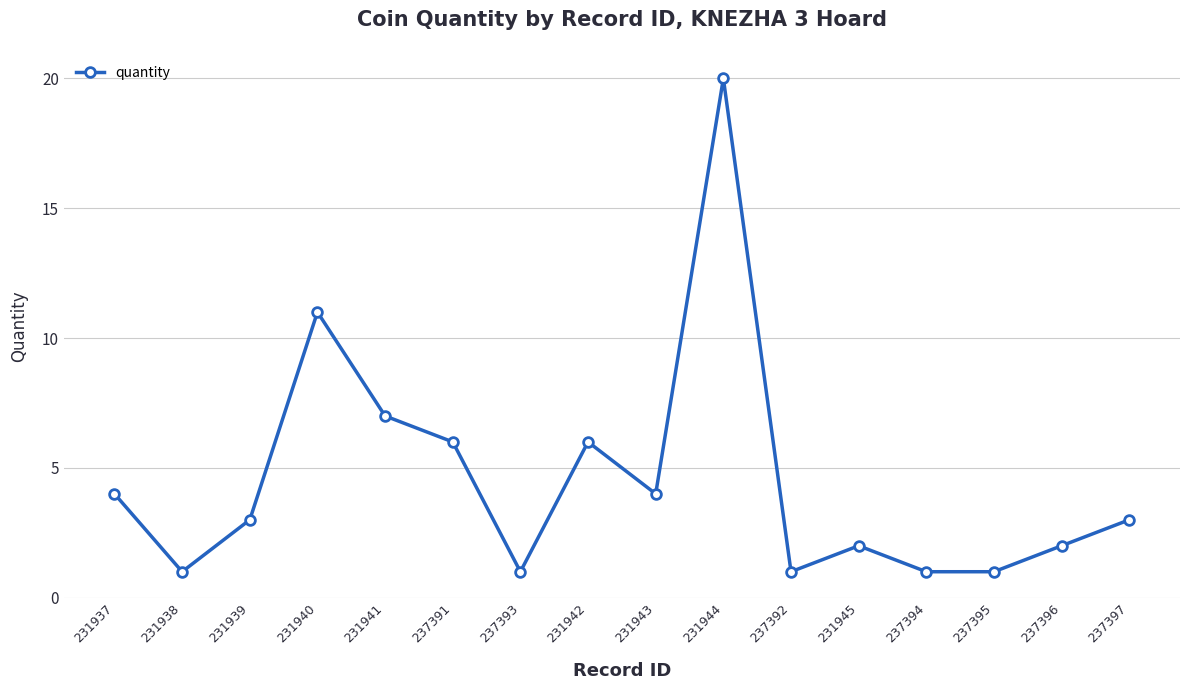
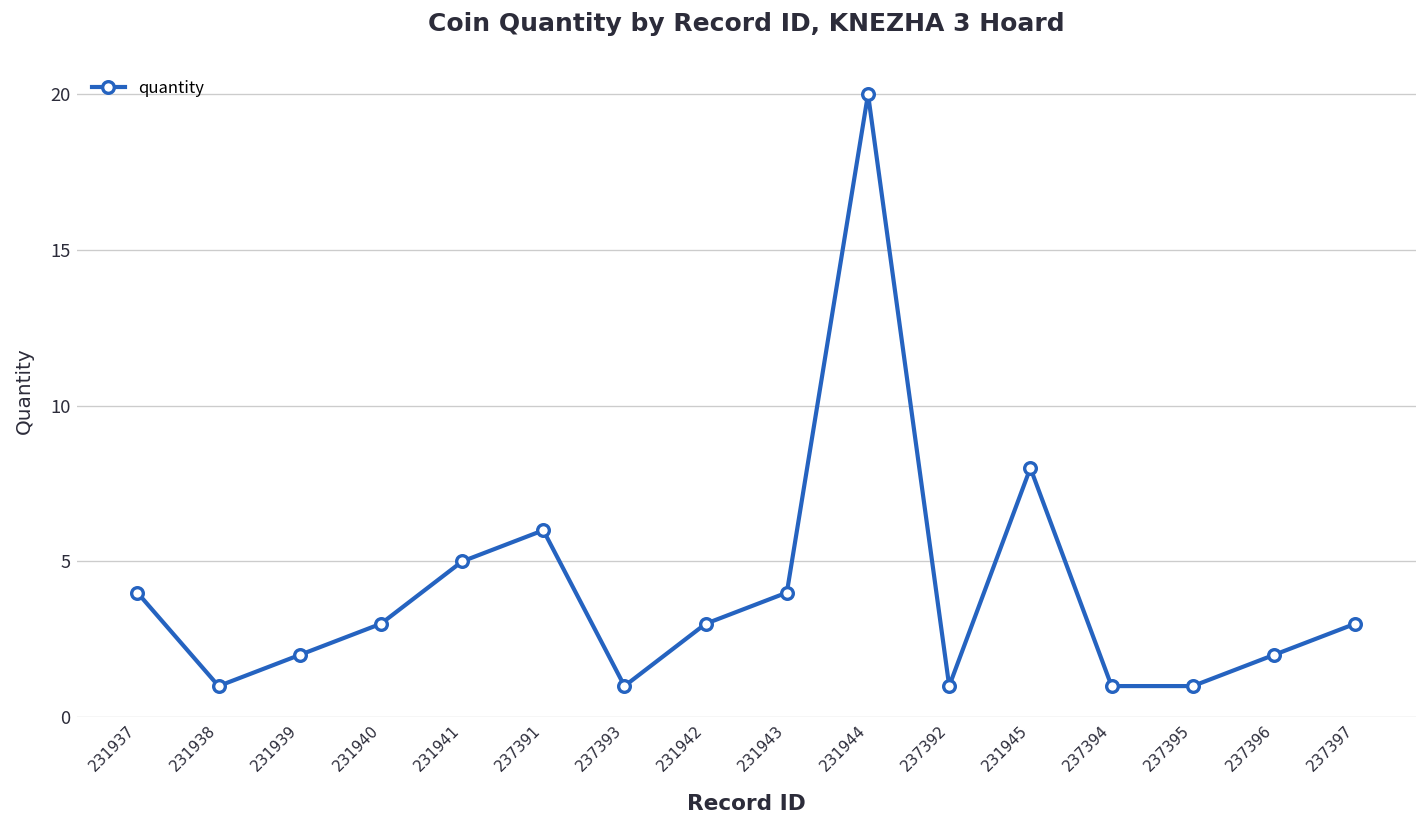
  {
    "231937": 4,
    "231938": 1,
-   "231939": 3,
-   "231940": 11,
-   "231941": 7,
+   "231939": 2,
+   "231940": 3,
+   "231941": 5,
    "237391": 6,
    "237393": 1,
-   "231942": 6,
+   "231942": 3,
    "231943": 4,
    "231944": 20,
    "237392": 1,
-   "231945": 2,
+   "231945": 8,
    "237394": 1,
    "237395": 1,
    "237396": 2,
    "237397": 3
  }
